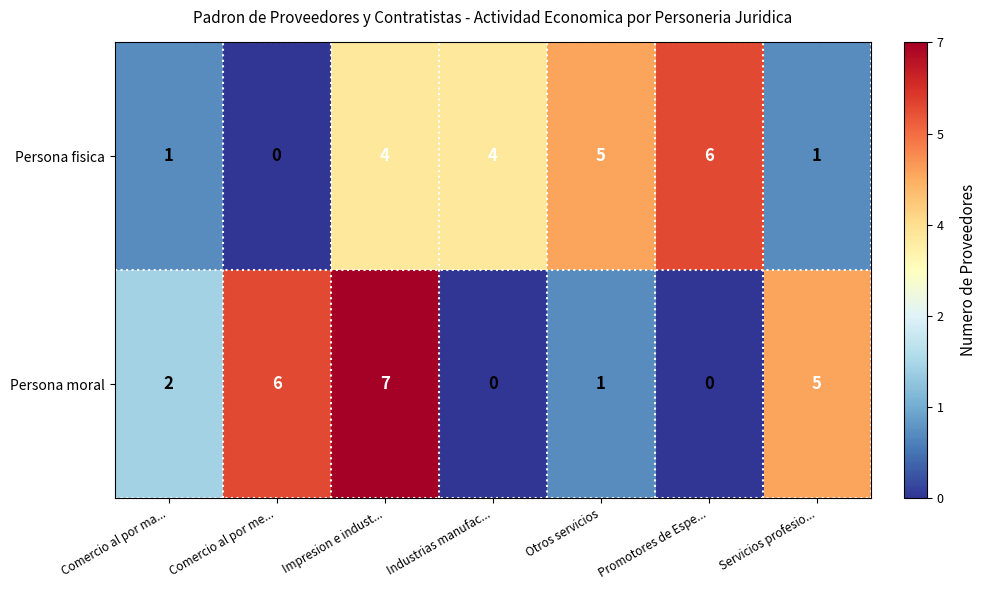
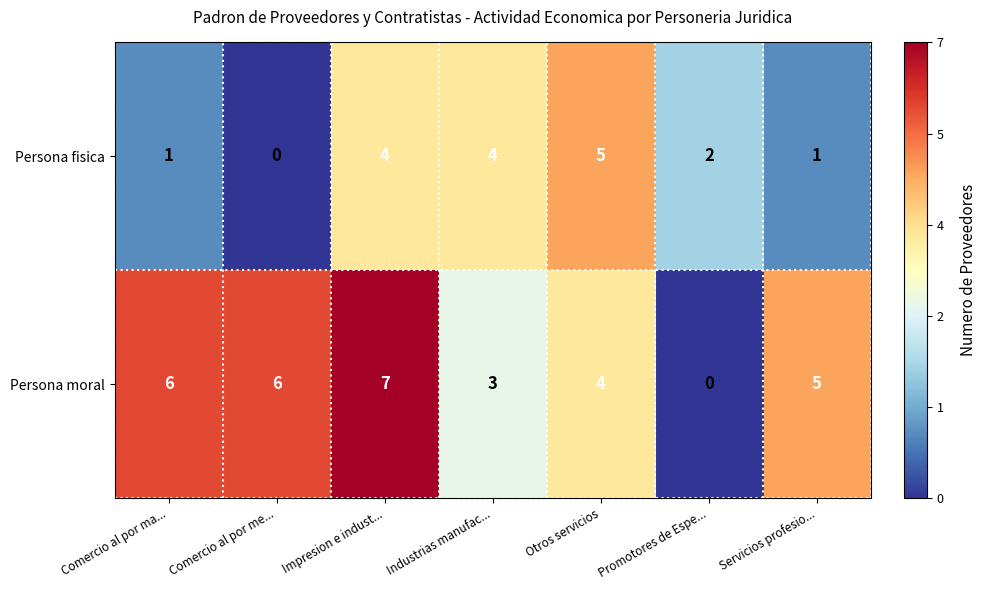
  {
    "Persona fisica": {
      "Comercio al por ma...": 1,
      "Comercio al por me...": 0,
      "Impresion e indust...": 4,
      "Industrias manufac...": 4,
      "Otros servicios": 5,
-     "Promotores de Espe...": 6,
+     "Promotores de Espe...": 2,
      "Servicios profesio...": 1
    },
    "Persona moral": {
-     "Comercio al por ma...": 2,
+     "Comercio al por ma...": 6,
      "Comercio al por me...": 6,
      "Impresion e indust...": 7,
-     "Industrias manufac...": 0,
-     "Otros servicios": 1,
+     "Industrias manufac...": 3,
+     "Otros servicios": 4,
      "Promotores de Espe...": 0,
      "Servicios profesio...": 5
    }
  }
